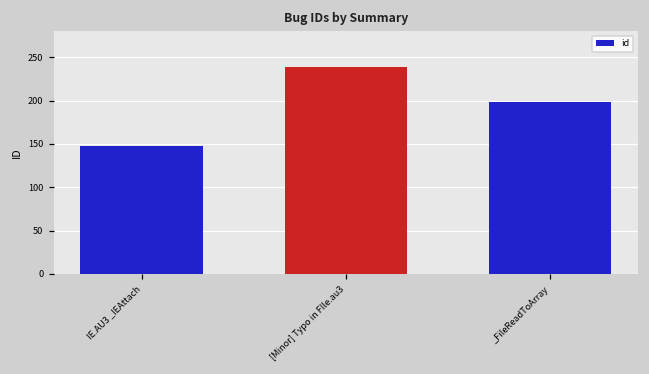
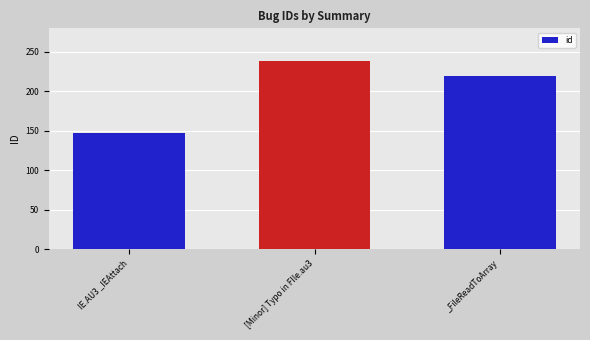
  {
    "IE.AU3 _IEAttach": 150,
    "[Minor] Typo in FIle.au3": 240,
-   "_FileReadToArray": 200
+   "_FileReadToArray": 220
  }
